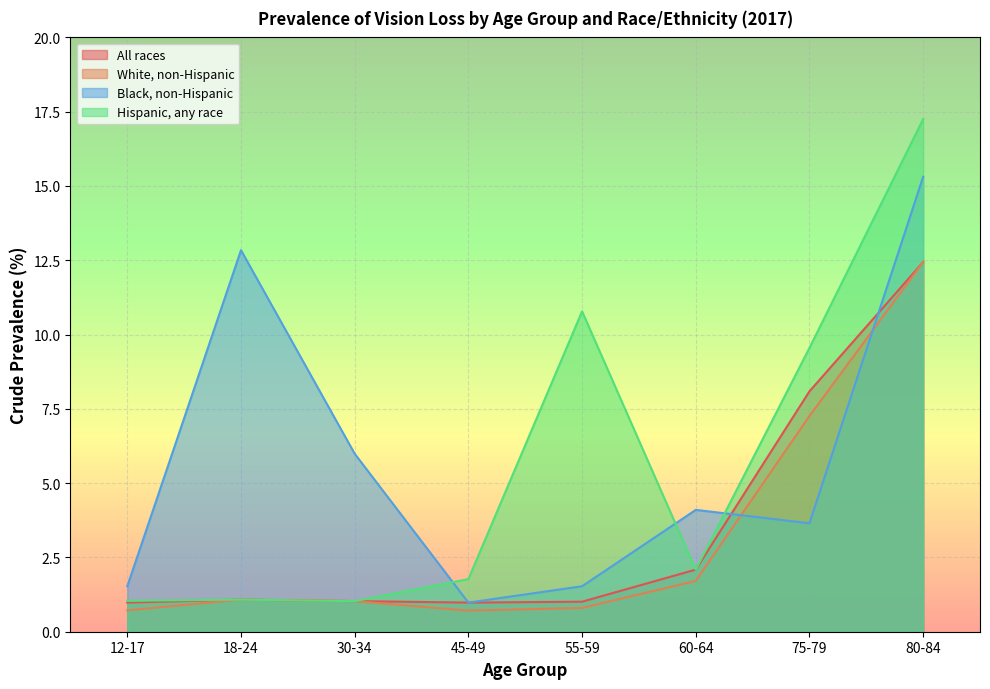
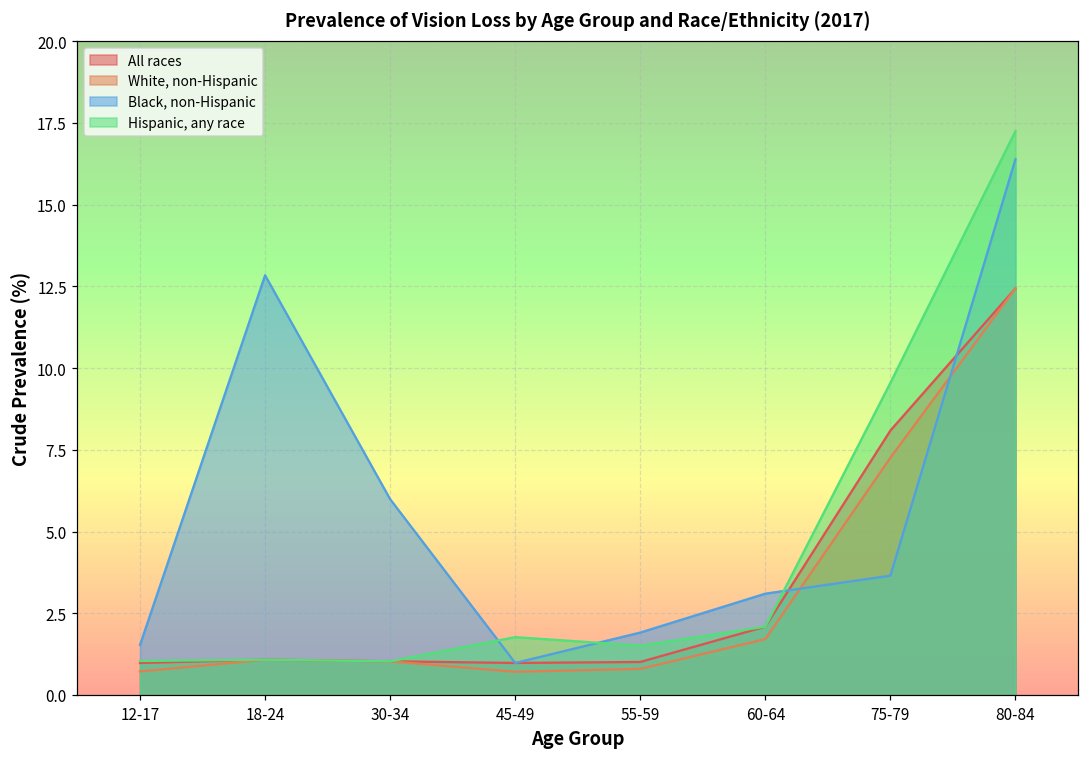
  {
    "Black, non-Hispanic": {
      "12-17": 1.5,
      "18-24": 12.8,
      "30-34": 6.0,
-     "55-59": 1.5,
-     "60-64": 4.1,
+     "55-59": 1.9,
+     "60-64": 3.1,
      "75-79": 3.7,
-     "80-84": 15.3
+     "80-84": 16.4
    },
    "Hispanic, any race": {
      "45-49": 1.8,
-     "55-59": 10.8,
+     "55-59": 1.5,
      "75-79": 9.6,
      "80-84": 17.3
    }
  }
